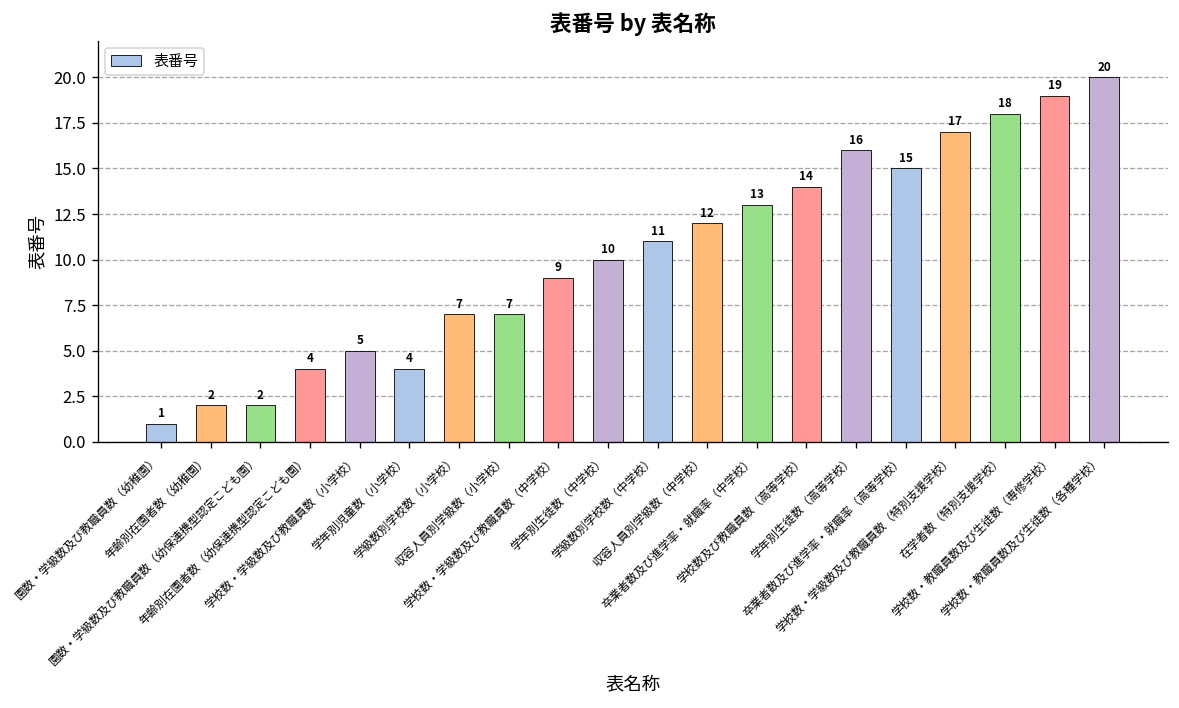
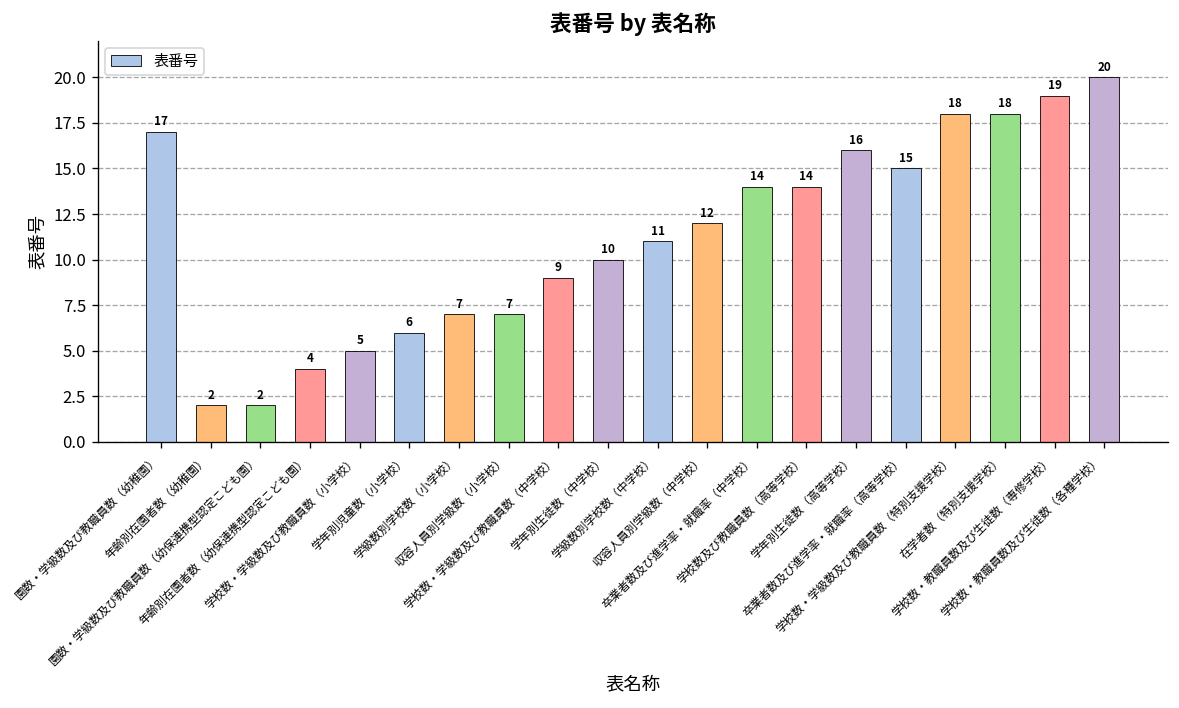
  {
-   "園数・学級数及び教職員数（幼稚園）": 1,
+   "園数・学級数及び教職員数（幼稚園）": 17,
    "年齢別在園者数（幼稚園）": 2,
    "園数・学級数及び教職員数（幼保連携型認定こども園）": 2,
    "年齢別在園者数（幼保連携型認定こども園）": 4,
    "学校数・学級数及び教職員数（小学校）": 5,
-   "学年別児童数（小学校）": 4,
+   "学年別児童数（小学校）": 6,
    "学級数別学校数（小学校）": 7,
    "収容人員別学級数（小学校）": 7,
    "学校数・学級数及び教職員数（中学校）": 9,
    "学年別生徒数（中学校）": 10,
    "学級数別学校数（中学校）": 11,
    "収容人員別学級数（中学校）": 12,
-   "卒業者数及び進学率・就職率（中学校）": 13,
+   "卒業者数及び進学率・就職率（中学校）": 14,
    "学校数及び教職員数（高等学校）": 14,
    "学年別生徒数（高等学校）": 16,
    "卒業者数及び進学率・就職率（高等学校）": 15,
-   "学校数・学級数及び教職員数（特別支援学校）": 17,
+   "学校数・学級数及び教職員数（特別支援学校）": 18,
    "在学者数（特別支援学校）": 18,
    "学校数・教職員数及び生徒数（専修学校）": 19,
    "学校数・教職員数及び生徒数（各種学校）": 20
  }
